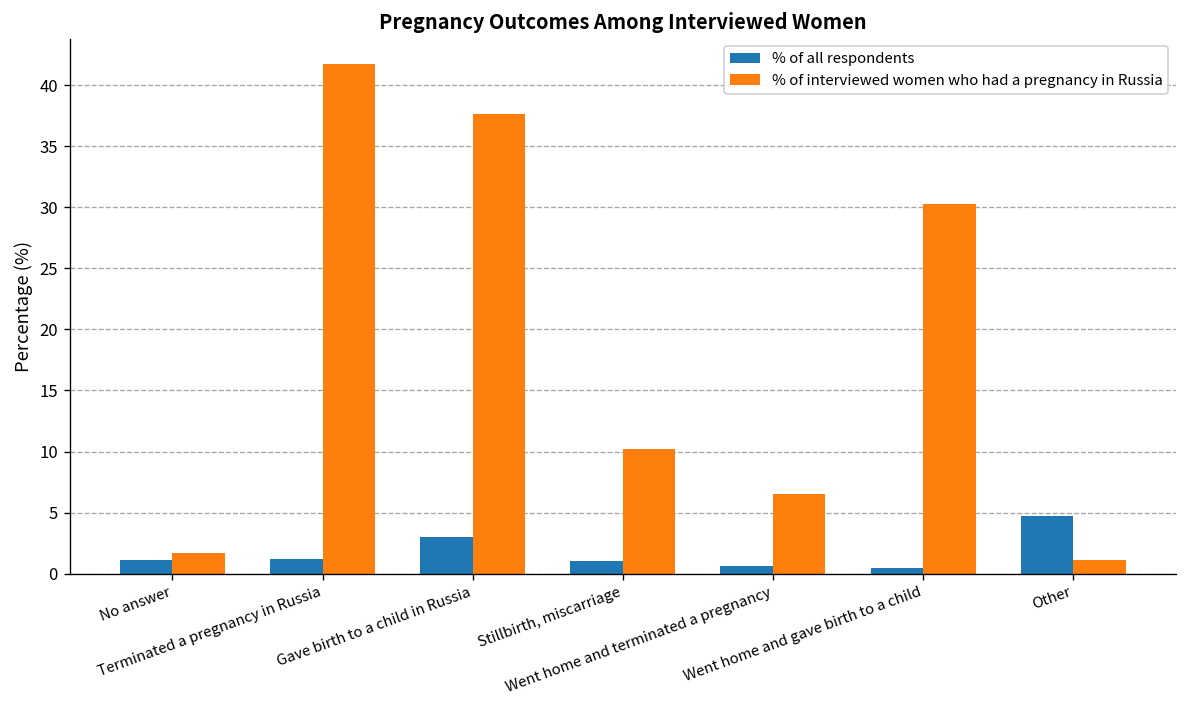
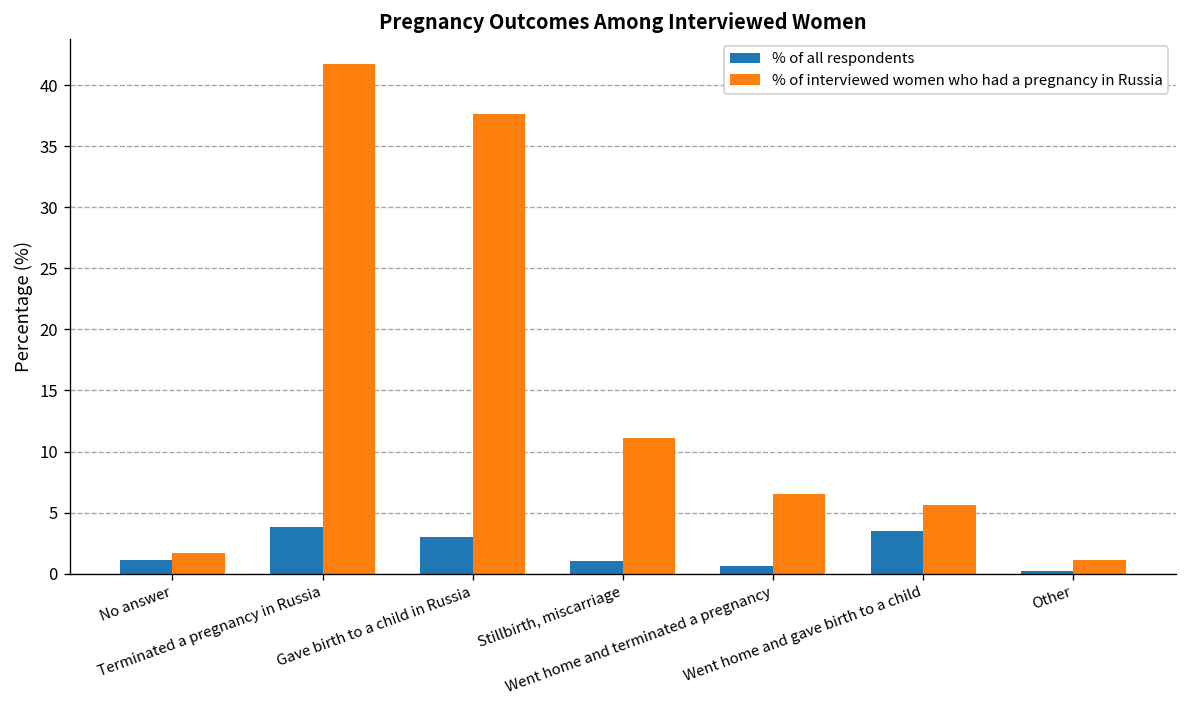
  {
    "% of all respondents": {
      "No answer": 1.1,
-     "Terminated a pregnancy in Russia": 1.2,
+     "Terminated a pregnancy in Russia": 3.8,
      "Gave birth to a child in Russia": 3.0,
      "Stillbirth, miscarriage": 1.0,
      "Went home and terminated a pregnancy": 0.6,
-     "Went home and gave birth to a child": 0.5,
-     "Other": 4.7
+     "Went home and gave birth to a child": 3.5,
+     "Other": 0.2
    },
    "% of interviewed women who had a pregnancy in Russia": {
      "No answer": 1.7,
      "Terminated a pregnancy in Russia": 41.7,
      "Gave birth to a child in Russia": 37.6,
-     "Stillbirth, miscarriage": 10.2,
+     "Stillbirth, miscarriage": 11.1,
      "Went home and terminated a pregnancy": 6.5,
-     "Went home and gave birth to a child": 30.3,
+     "Went home and gave birth to a child": 5.6,
      "Other": 1.1
    }
  }
